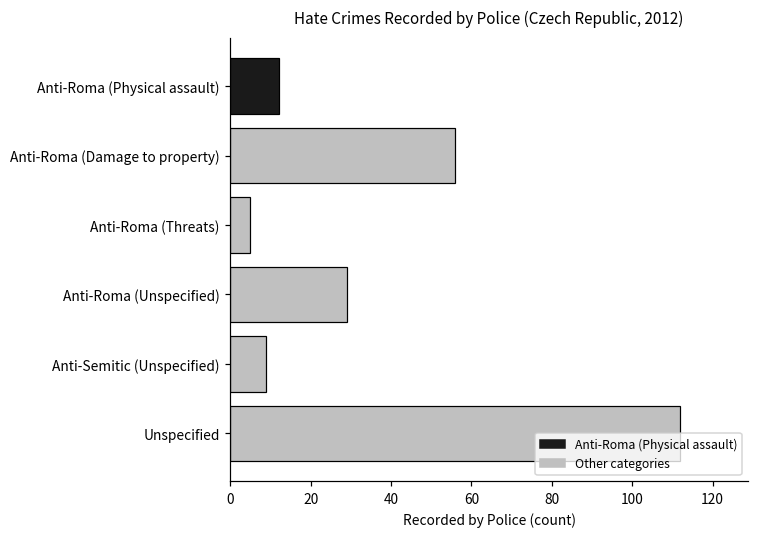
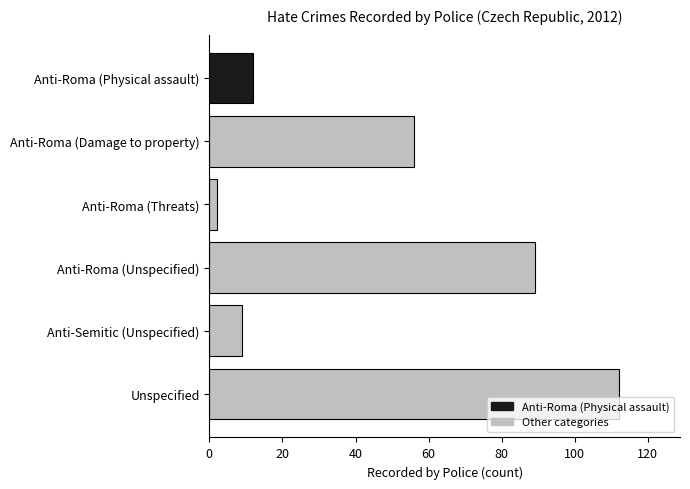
  {
    "Anti-Roma (Physical assault)": 12,
    "Anti-Roma (Damage to property)": 56,
-   "Anti-Roma (Threats)": 5,
-   "Anti-Roma (Unspecified)": 29,
+   "Anti-Roma (Threats)": 2,
+   "Anti-Roma (Unspecified)": 89,
    "Anti-Semitic (Unspecified)": 9,
    "Unspecified": 112
  }
